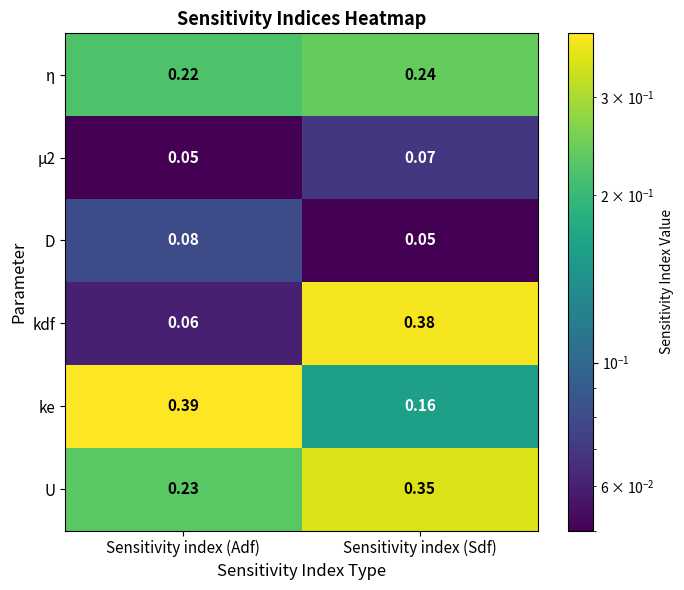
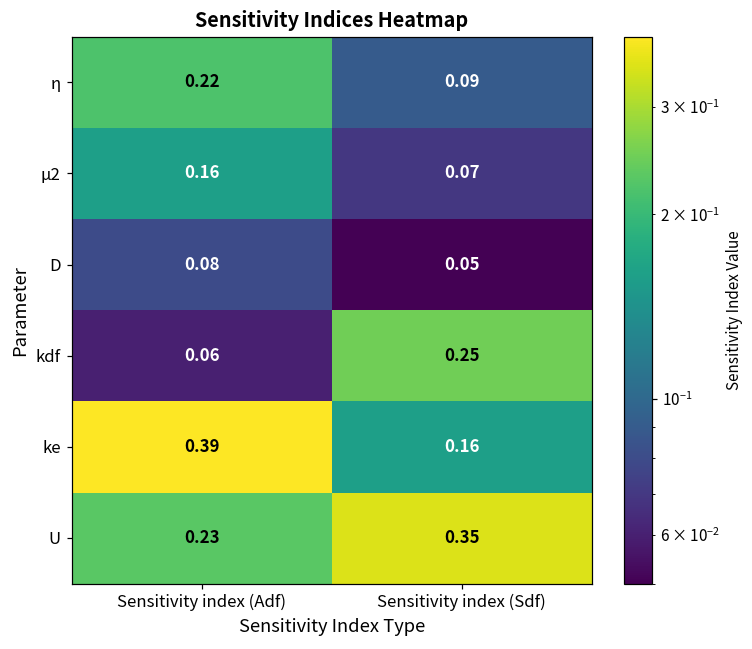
  {
    "η": {
      "Sensitivity index (Adf)": 0.22,
-     "Sensitivity index (Sdf)": 0.24
+     "Sensitivity index (Sdf)": 0.09
    },
    "μ2": {
-     "Sensitivity index (Adf)": 0.05,
+     "Sensitivity index (Adf)": 0.16,
      "Sensitivity index (Sdf)": 0.07
    },
    "D": {
      "Sensitivity index (Adf)": 0.08,
      "Sensitivity index (Sdf)": 0.05
    },
    "kdf": {
      "Sensitivity index (Adf)": 0.06,
-     "Sensitivity index (Sdf)": 0.38
+     "Sensitivity index (Sdf)": 0.25
    },
    "ke": {
      "Sensitivity index (Adf)": 0.39,
      "Sensitivity index (Sdf)": 0.16
    },
    "U": {
      "Sensitivity index (Adf)": 0.23,
      "Sensitivity index (Sdf)": 0.35
    }
  }
